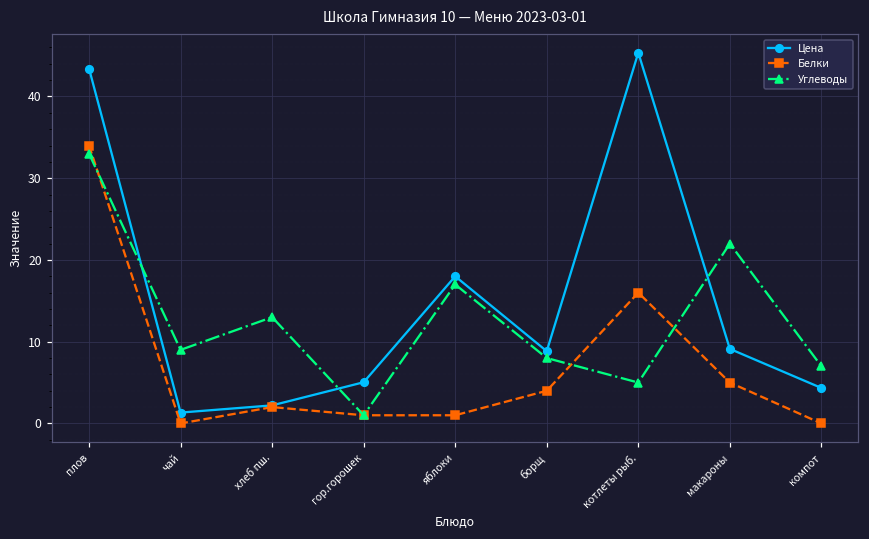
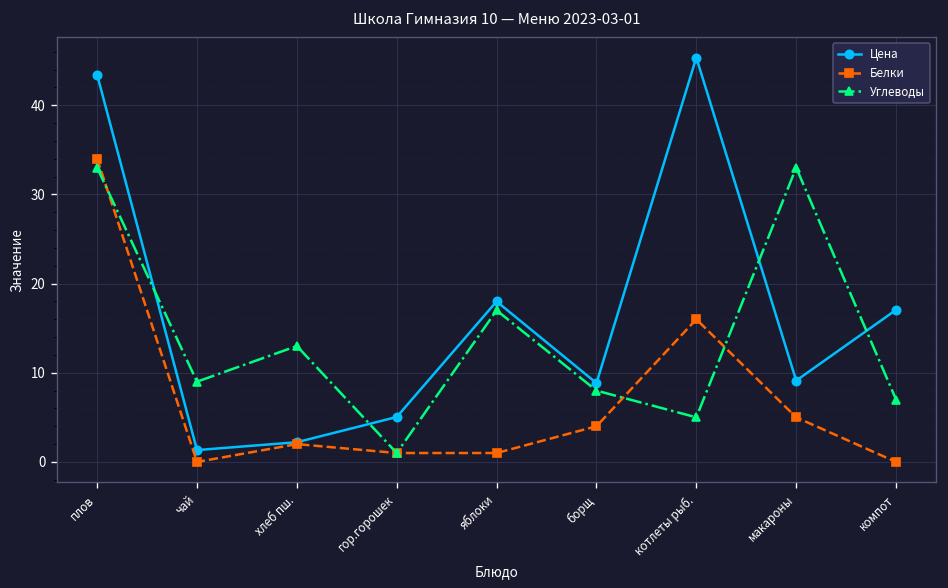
  {
    "Цена": {
      "плов": 43,
      "чай": 1,
      "гор.горошек": 5,
      "яблоки": 18,
      "борщ": 9,
      "котлеты рыб.": 45,
      "макароны": 9,
-     "компот": 4
+     "компот": 17
    },
    "Белки": {
      "плов": 34,
      "чай": 0,
      "яблоки": 1,
      "борщ": 4,
      "котлеты рыб.": 16,
      "макароны": 5,
      "компот": 0
    },
    "Углеводы": {
      "плов": 33,
      "чай": 9,
      "хлеб пш.": 13,
      "яблоки": 17,
      "борщ": 8,
      "котлеты рыб.": 5,
-     "макароны": 22,
+     "макароны": 33,
      "компот": 7
    }
  }
